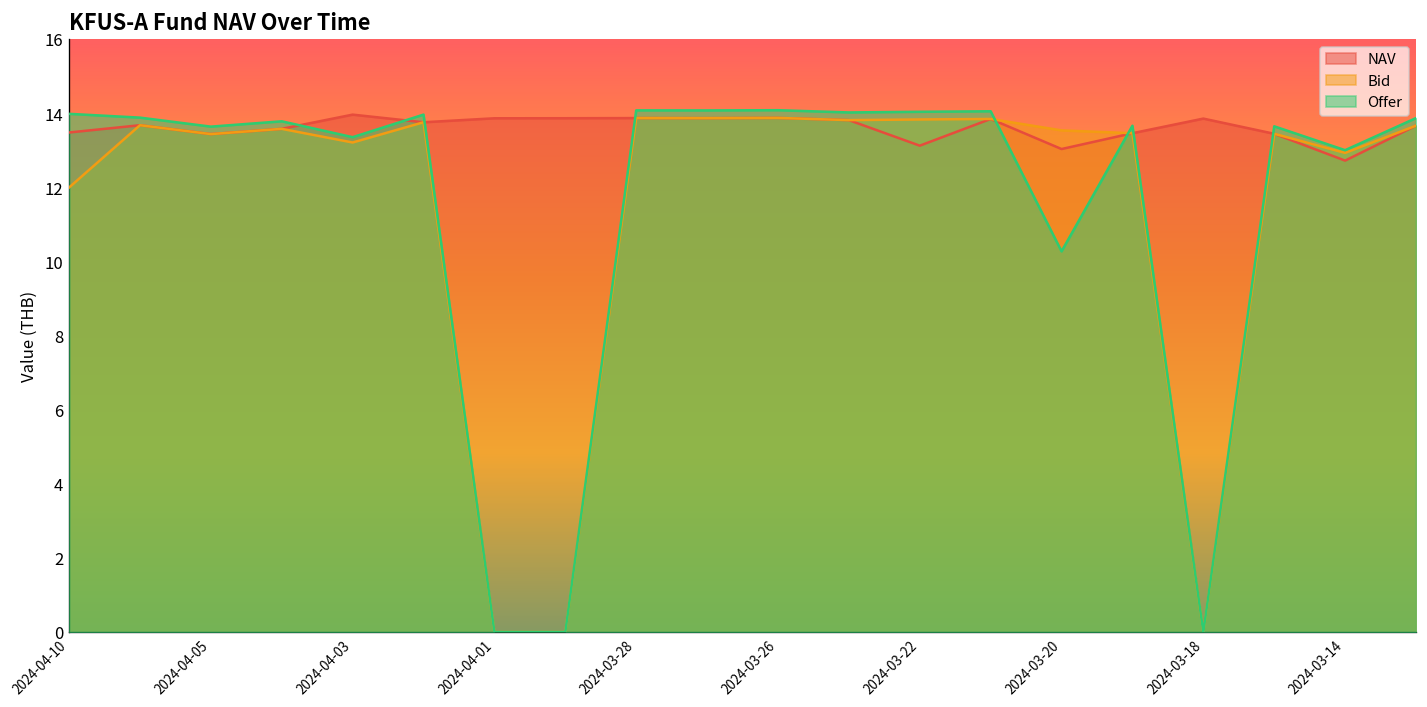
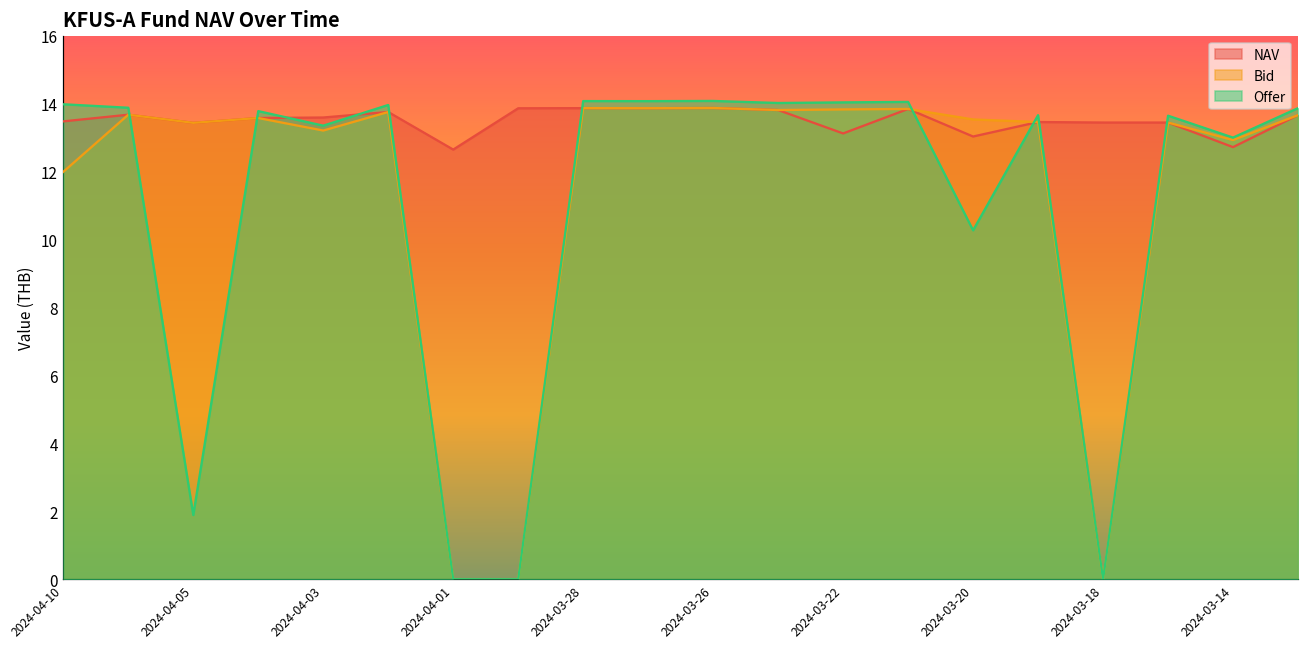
  {
    "NAV": {
      "2024-04-10": 13.5,
-     "2024-04-03": 14.0,
-     "2024-04-01": 13.9,
+     "2024-04-03": 13.6,
+     "2024-04-01": 12.6,
      "2024-03-22": 13.1,
      "2024-03-20": 13.0,
-     "2024-03-18": 13.9,
+     "2024-03-18": 13.4,
      "2024-03-14": 12.7
    },
    "Bid": {
      "2024-04-10": 12.0,
      "2024-04-03": 13.2,
      "2024-03-22": 13.8,
      "2024-03-20": 13.5
    },
    "Offer": {
      "2024-04-10": 14.0,
-     "2024-04-05": 13.6,
+     "2024-04-05": 1.9,
      "2024-04-03": 13.4,
      "2024-03-28": 14.1,
      "2024-03-26": 14.1,
      "2024-03-22": 14.0,
      "2024-03-20": 10.3
    }
  }
